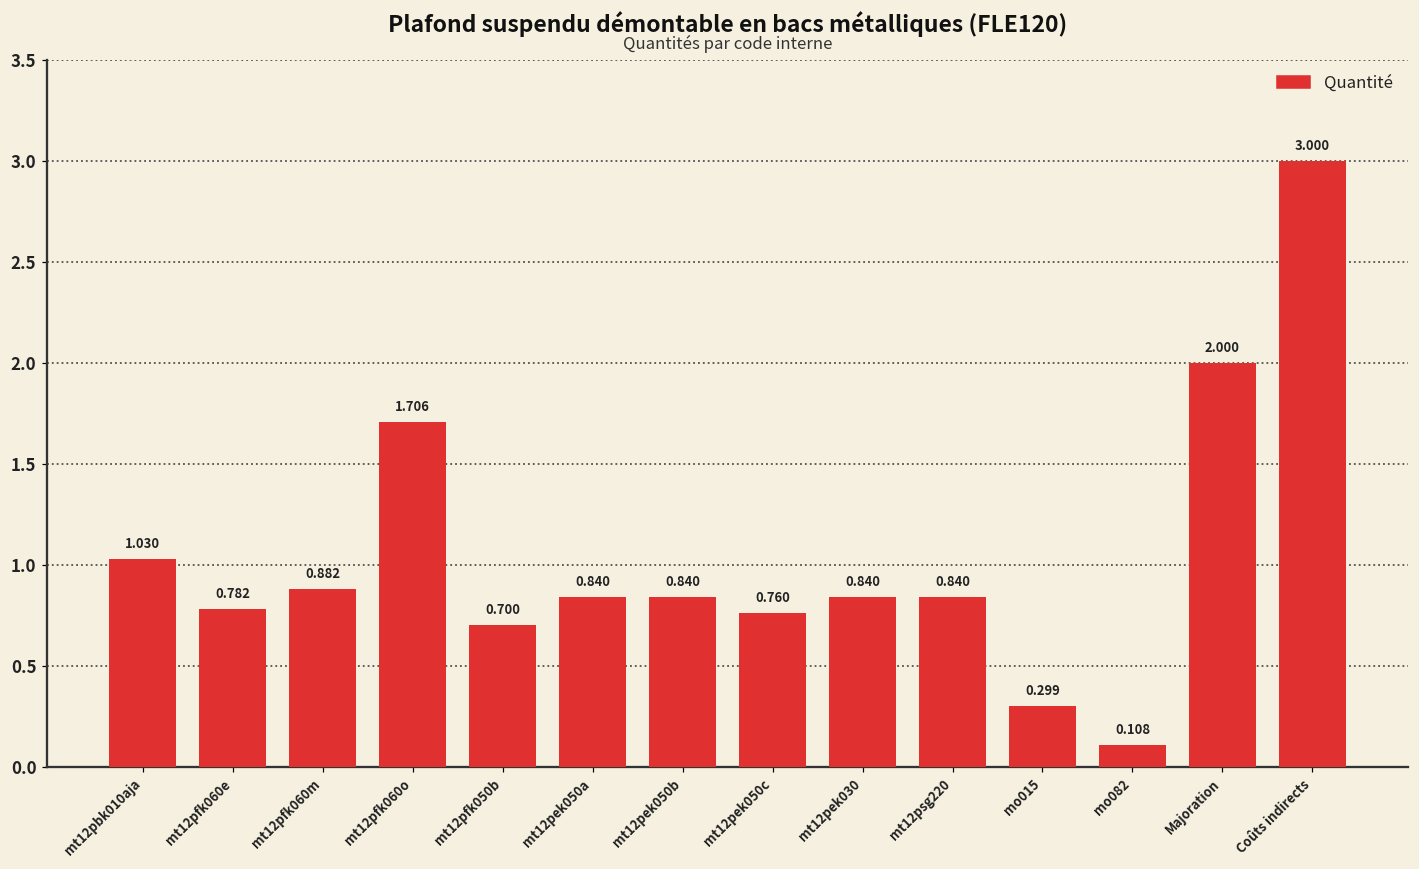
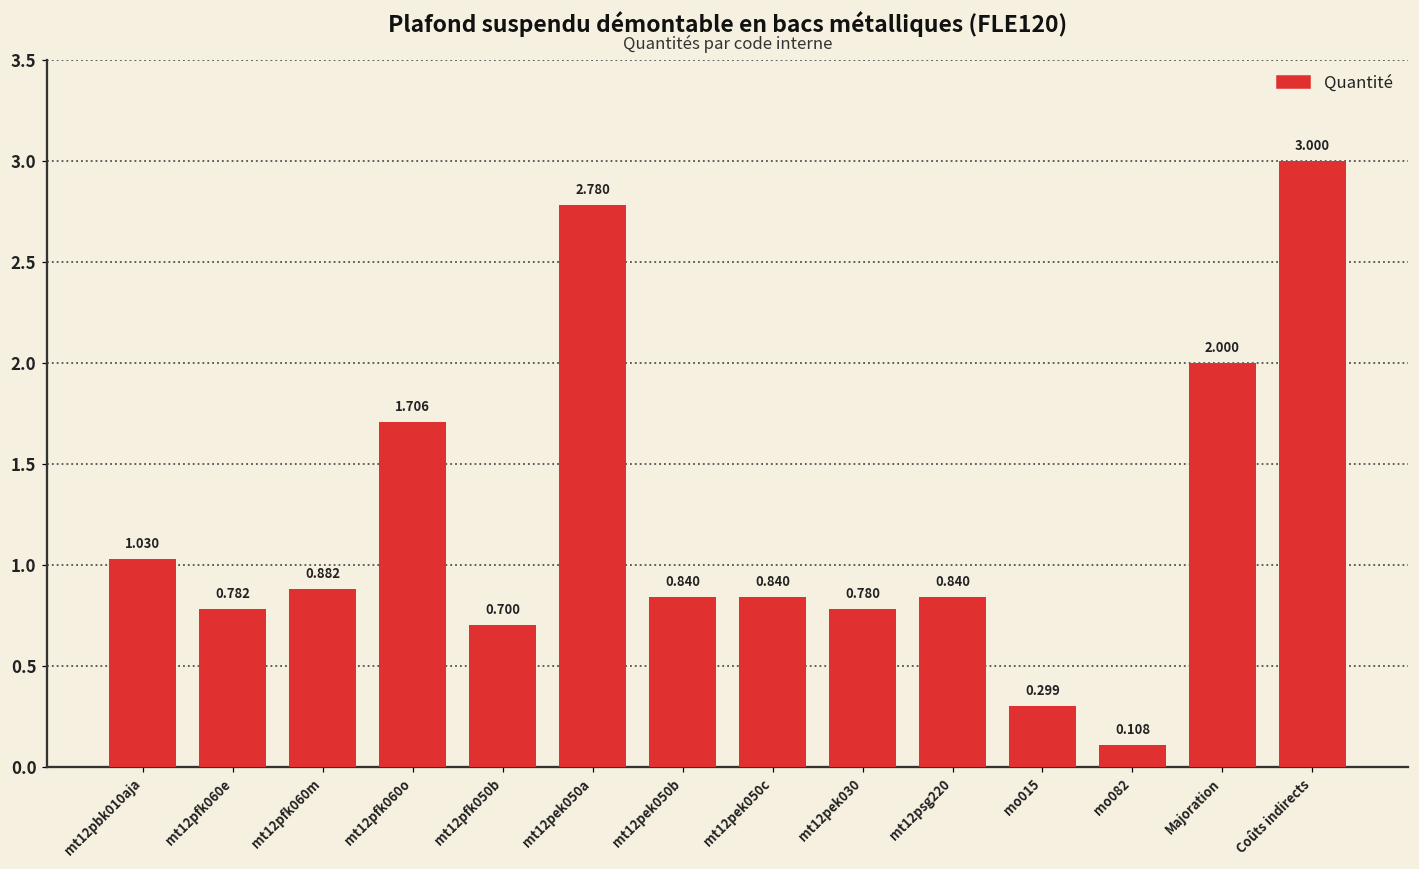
  {
    "mt12pbk010aja": 1.030,
    "mt12pfk060e": 0.782,
    "mt12pfk060m": 0.882,
    "mt12pfk060o": 1.706,
    "mt12pfk050b": 0.700,
-   "mt12pek050a": 0.840,
+   "mt12pek050a": 2.780,
    "mt12pek050b": 0.840,
-   "mt12pek050c": 0.760,
-   "mt12pek030": 0.840,
+   "mt12pek050c": 0.840,
+   "mt12pek030": 0.780,
    "mt12psg220": 0.840,
    "mo015": 0.299,
    "mo082": 0.108,
    "Majoration": 2.000,
    "Coûts indirects": 3.000
  }
